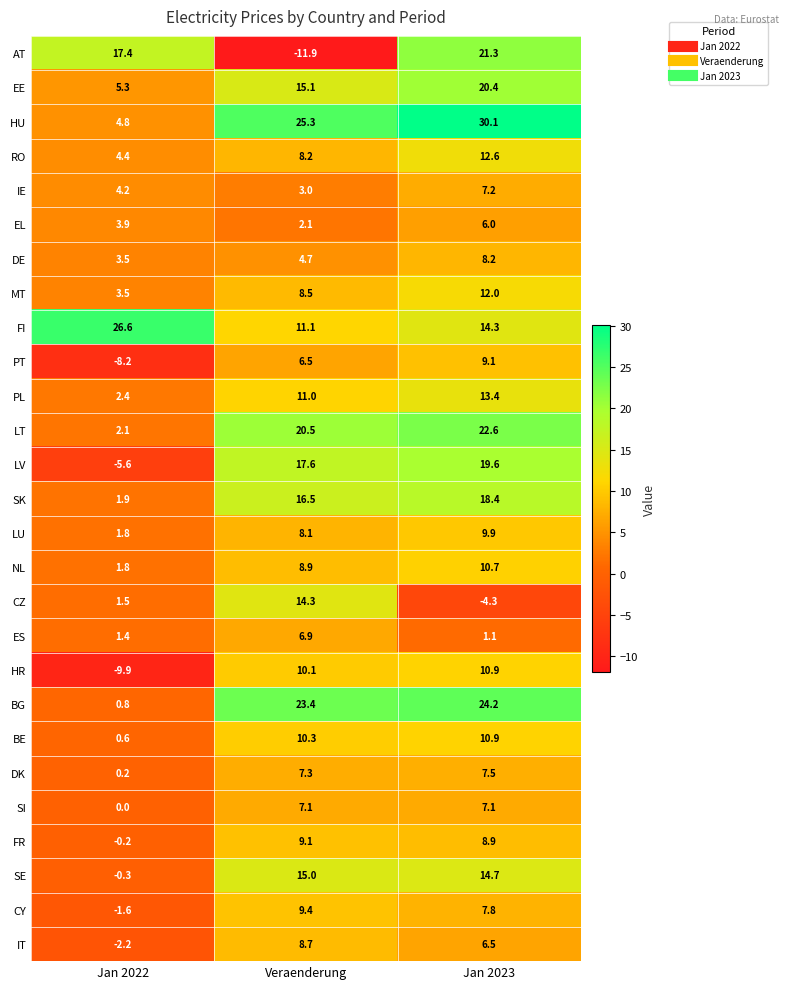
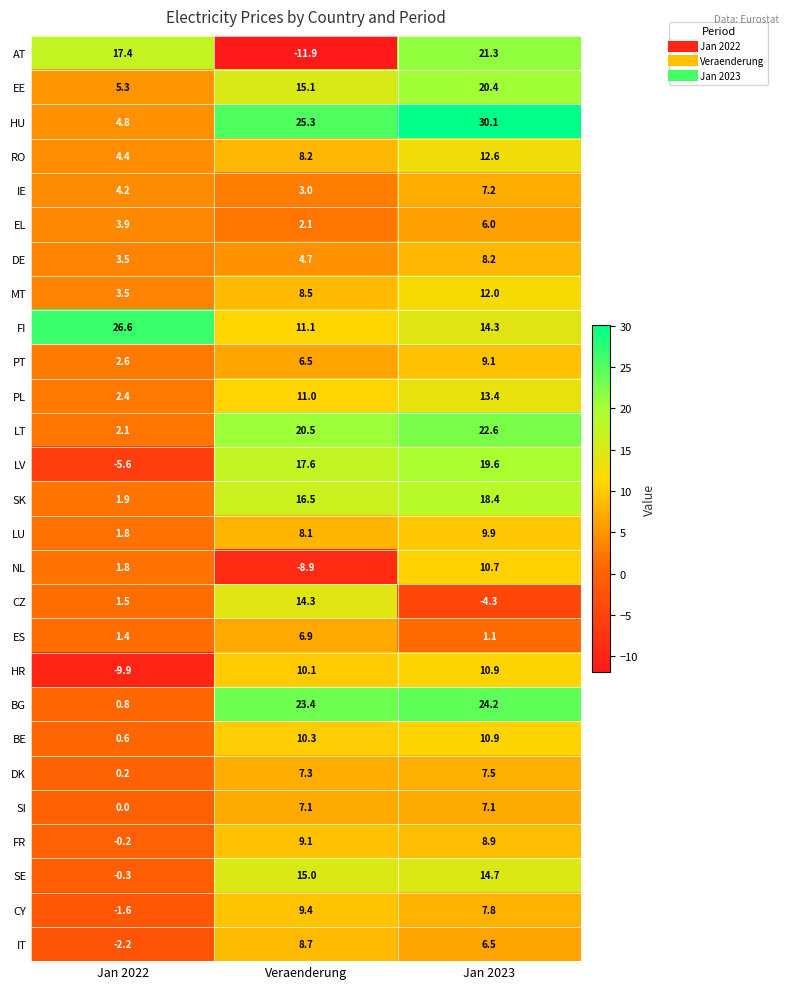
  {
    "AT": {
      "Jan 2022": 17.4,
      "Veraenderung": -11.9,
      "Jan 2023": 21.3
    },
    "EE": {
      "Jan 2022": 5.3,
      "Veraenderung": 15.1,
      "Jan 2023": 20.4
    },
    "HU": {
      "Jan 2022": 4.8,
      "Veraenderung": 25.3,
      "Jan 2023": 30.1
    },
    "RO": {
      "Jan 2022": 4.4,
      "Veraenderung": 8.2,
      "Jan 2023": 12.6
    },
    "IE": {
      "Jan 2022": 4.2,
      "Veraenderung": 3.0,
      "Jan 2023": 7.2
    },
    "EL": {
      "Jan 2022": 3.9,
      "Veraenderung": 2.1,
      "Jan 2023": 6.0
    },
    "DE": {
      "Jan 2022": 3.5,
      "Veraenderung": 4.7,
      "Jan 2023": 8.2
    },
    "MT": {
      "Jan 2022": 3.5,
      "Veraenderung": 8.5,
      "Jan 2023": 12.0
    },
    "FI": {
      "Jan 2022": 26.6,
      "Veraenderung": 11.1,
      "Jan 2023": 14.3
    },
    "PT": {
-     "Jan 2022": -8.2,
+     "Jan 2022": 2.6,
      "Veraenderung": 6.5,
      "Jan 2023": 9.1
    },
    "PL": {
      "Jan 2022": 2.4,
      "Veraenderung": 11.0,
      "Jan 2023": 13.4
    },
    "LT": {
      "Jan 2022": 2.1,
      "Veraenderung": 20.5,
      "Jan 2023": 22.6
    },
    "LV": {
      "Jan 2022": -5.6,
      "Veraenderung": 17.6,
      "Jan 2023": 19.6
    },
    "SK": {
      "Jan 2022": 1.9,
      "Veraenderung": 16.5,
      "Jan 2023": 18.4
    },
    "LU": {
      "Jan 2022": 1.8,
      "Veraenderung": 8.1,
      "Jan 2023": 9.9
    },
    "NL": {
      "Jan 2022": 1.8,
-     "Veraenderung": 8.9,
+     "Veraenderung": -8.9,
      "Jan 2023": 10.7
    },
    "CZ": {
      "Jan 2022": 1.5,
      "Veraenderung": 14.3,
      "Jan 2023": -4.3
    },
    "ES": {
      "Jan 2022": 1.4,
      "Veraenderung": 6.9,
      "Jan 2023": 1.1
    },
    "HR": {
      "Jan 2022": -9.9,
      "Veraenderung": 10.1,
      "Jan 2023": 10.9
    },
    "BG": {
      "Jan 2022": 0.8,
      "Veraenderung": 23.4,
      "Jan 2023": 24.2
    },
    "BE": {
      "Jan 2022": 0.6,
      "Veraenderung": 10.3,
      "Jan 2023": 10.9
    },
    "DK": {
      "Jan 2022": 0.2,
      "Veraenderung": 7.3,
      "Jan 2023": 7.5
    },
    "SI": {
      "Jan 2022": 0.0,
      "Veraenderung": 7.1,
      "Jan 2023": 7.1
    },
    "FR": {
      "Jan 2022": -0.2,
      "Veraenderung": 9.1,
      "Jan 2023": 8.9
    },
    "SE": {
      "Jan 2022": -0.3,
      "Veraenderung": 15.0,
      "Jan 2023": 14.7
    },
    "CY": {
      "Jan 2022": -1.6,
      "Veraenderung": 9.4,
      "Jan 2023": 7.8
    },
    "IT": {
      "Jan 2022": -2.2,
      "Veraenderung": 8.7,
      "Jan 2023": 6.5
    }
  }
